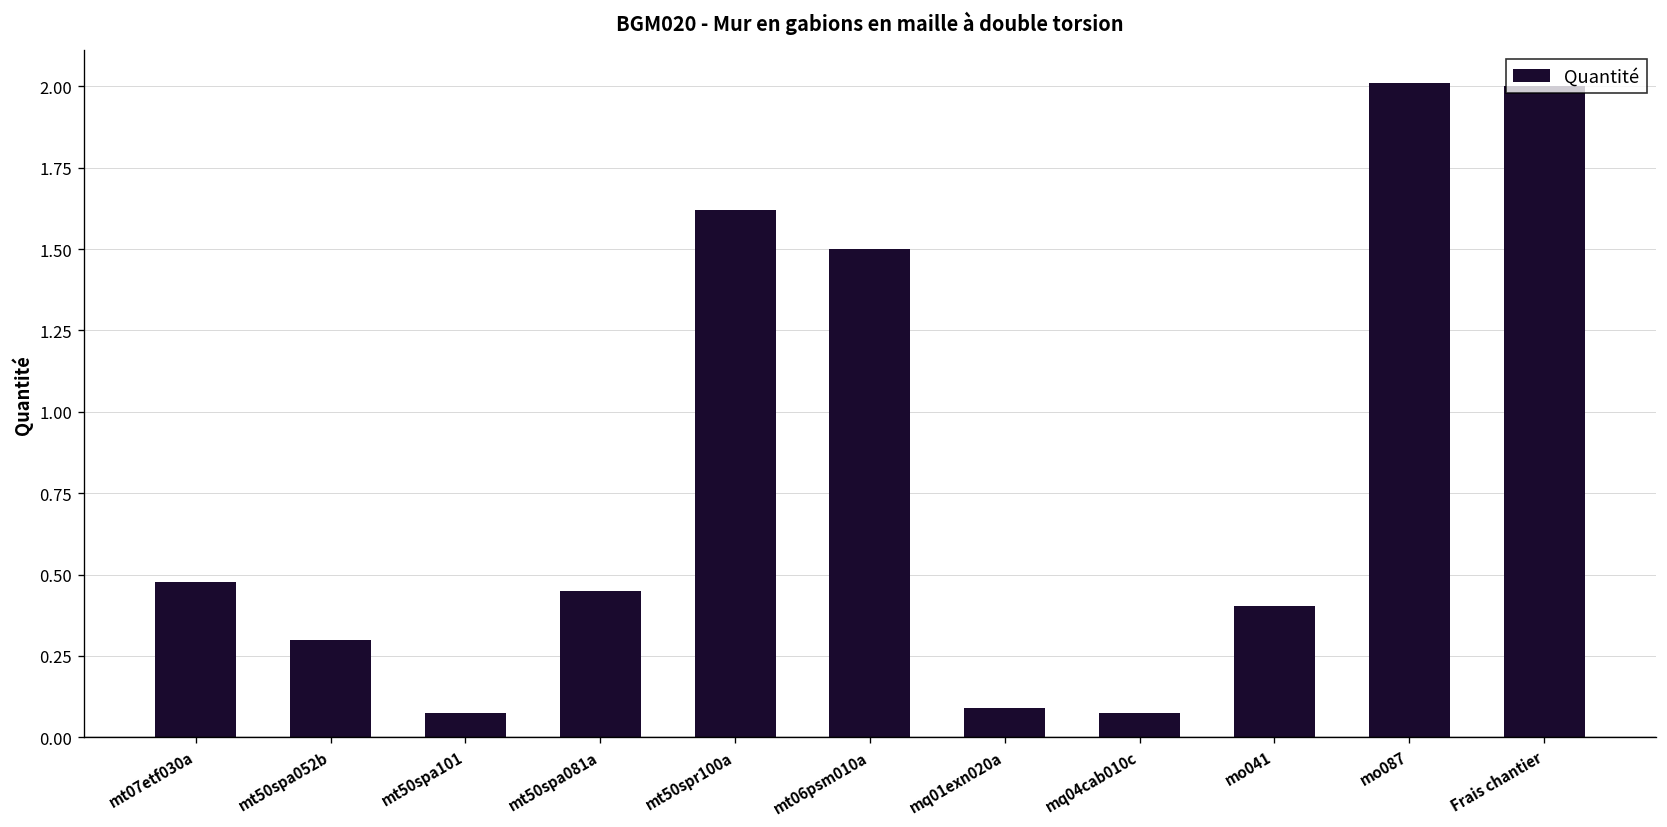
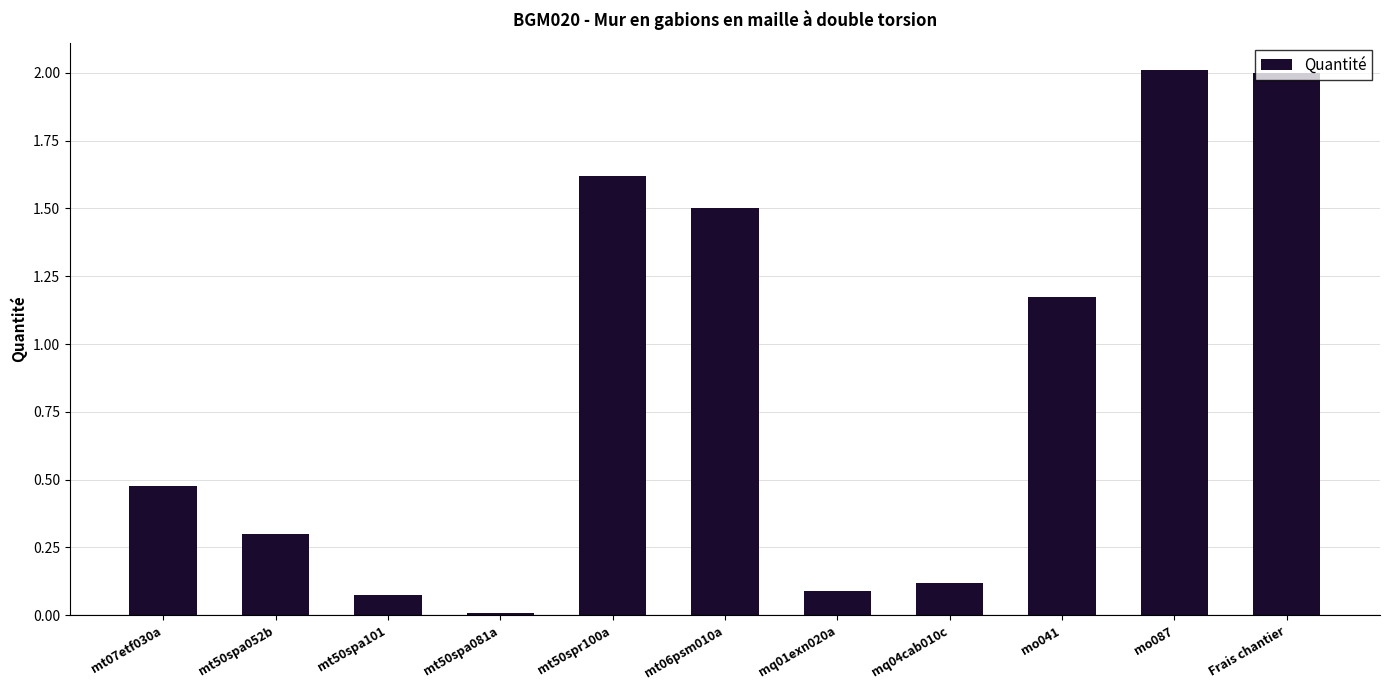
  {
    "mt07etf030a": 0.48,
    "mt50spa052b": 0.30,
    "mt50spa101": 0.08,
-   "mt50spa081a": 0.45,
+   "mt50spa081a": 0.01,
    "mt50spr100a": 1.62,
    "mt06psm010a": 1.50,
    "mq01exn020a": 0.09,
-   "mq04cab010c": 0.08,
-   "mo041": 0.40,
+   "mq04cab010c": 0.12,
+   "mo041": 1.17,
    "mo087": 2.01
  }
